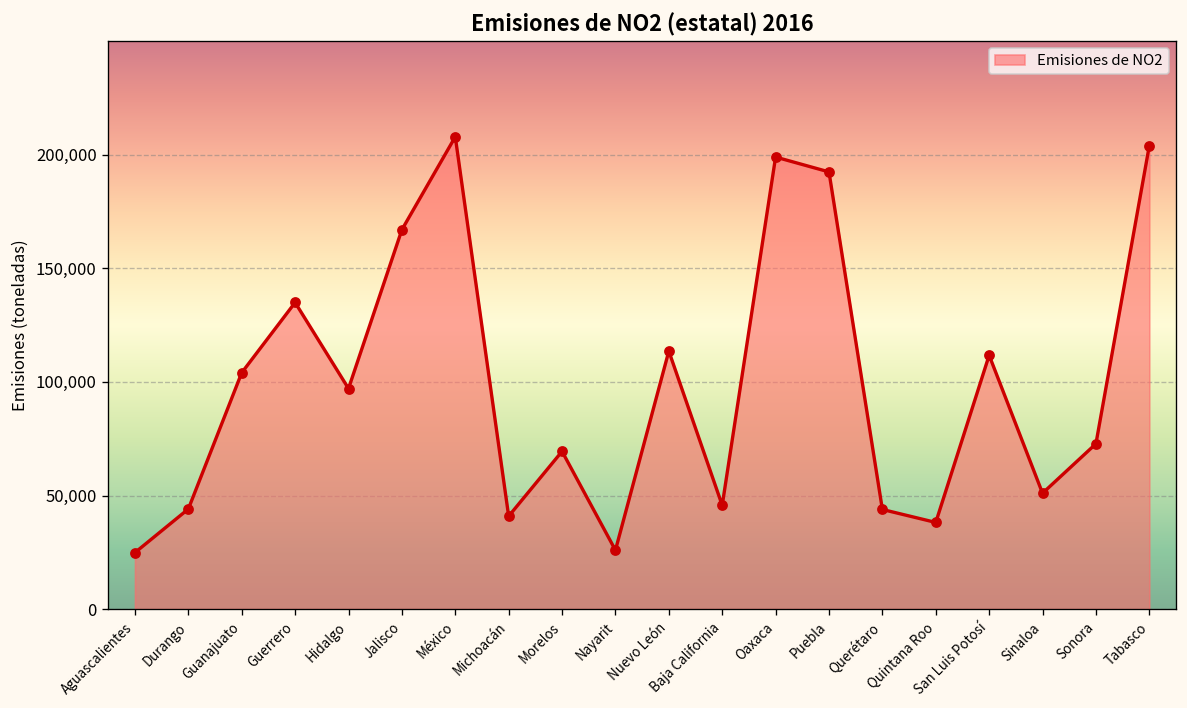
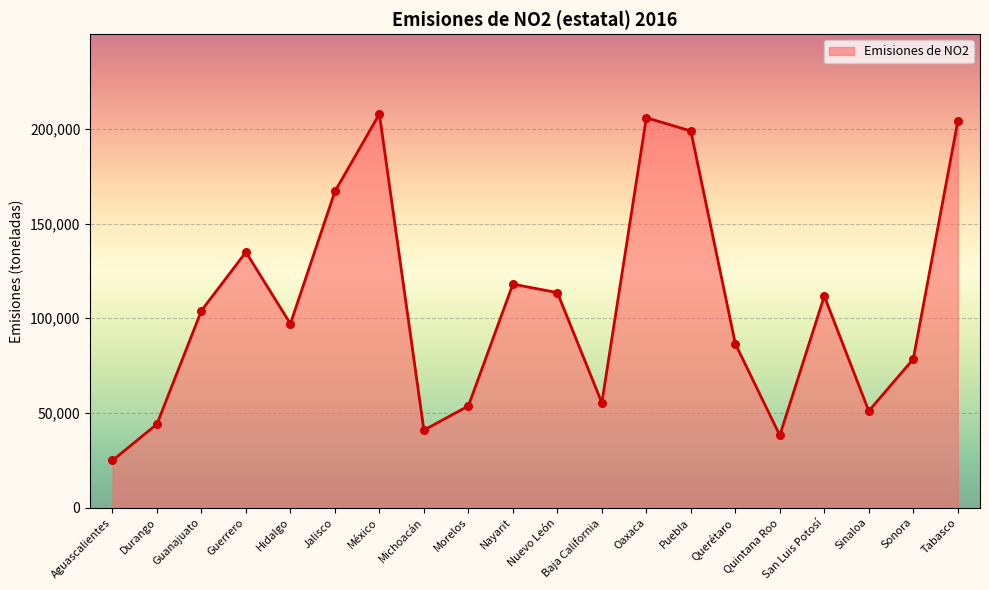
  {
    "Aguascalientes": "25,000",
    "Durango": "44,000",
    "Guanajuato": "104,000",
    "Guerrero": "135,000",
    "Hidalgo": "97,000",
    "Jalisco": "167,000",
    "México": "208,000",
    "Michoacán": "41,000",
-   "Morelos": "69,000",
-   "Nayarit": "26,000",
+   "Morelos": "54,000",
+   "Nayarit": "118,000",
    "Nuevo León": "114,000",
-   "Baja California": "46,000",
-   "Oaxaca": "199,000",
-   "Puebla": "192,000",
-   "Querétaro": "44,000",
+   "Baja California": "55,000",
+   "Oaxaca": "206,000",
+   "Puebla": "199,000",
+   "Querétaro": "87,000",
    "Quintana Roo": "38,000",
    "San Luis Potosí": "112,000",
    "Sinaloa": "51,000",
-   "Sonora": "73,000",
+   "Sonora": "78,000",
    "Tabasco": "204,000"
  }
